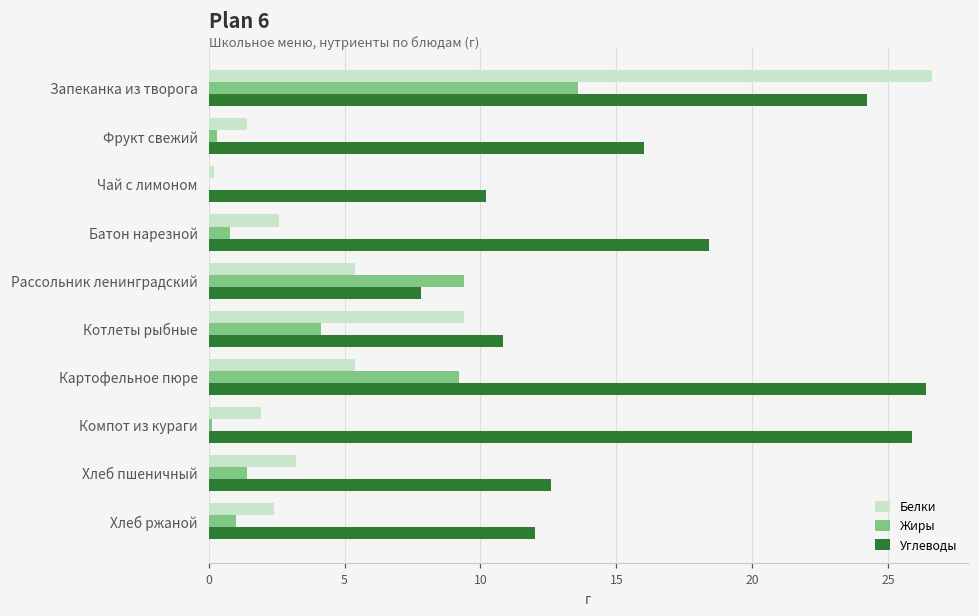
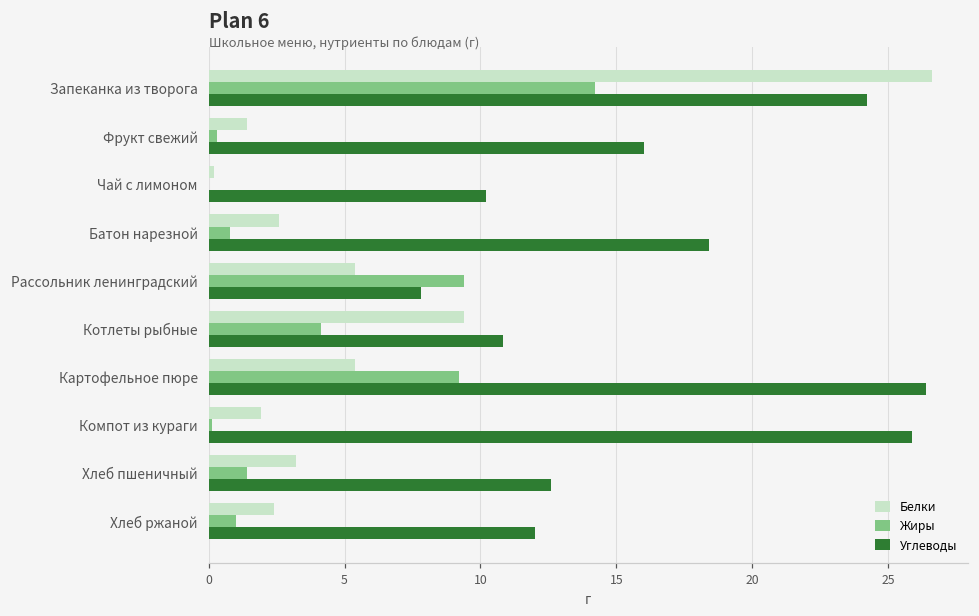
  {
    "Белки": {
      "Запеканка из творога": 26.6,
      "Фрукт свежий": 1.4,
      "Чай с лимоном": 0.2,
      "Батон нарезной": 2.6,
      "Рассольник ленинградский": 5.4,
      "Котлеты рыбные": 9.4,
      "Картофельное пюре": 5.4,
      "Компот из кураги": 1.9,
      "Хлеб пшеничный": 3.2,
      "Хлеб ржаной": 2.4
    },
    "Жиры": {
-     "Запеканка из творога": 13.6,
+     "Запеканка из творога": 14.2,
      "Фрукт свежий": 0.3,
      "Чай с лимоном": 0.0,
      "Батон нарезной": 0.8,
      "Рассольник ленинградский": 9.4,
      "Котлеты рыбные": 4.1,
      "Картофельное пюре": 9.2,
      "Компот из кураги": 0.1,
      "Хлеб пшеничный": 1.4,
      "Хлеб ржаной": 1.0
    },
    "Углеводы": {
      "Запеканка из творога": 24.2,
      "Фрукт свежий": 16.0,
      "Чай с лимоном": 10.2,
      "Батон нарезной": 18.4,
      "Рассольник ленинградский": 7.8,
      "Котлеты рыбные": 10.8,
      "Картофельное пюре": 26.4,
      "Компот из кураги": 25.9,
      "Хлеб пшеничный": 12.6,
      "Хлеб ржаной": 12.0
    }
  }
